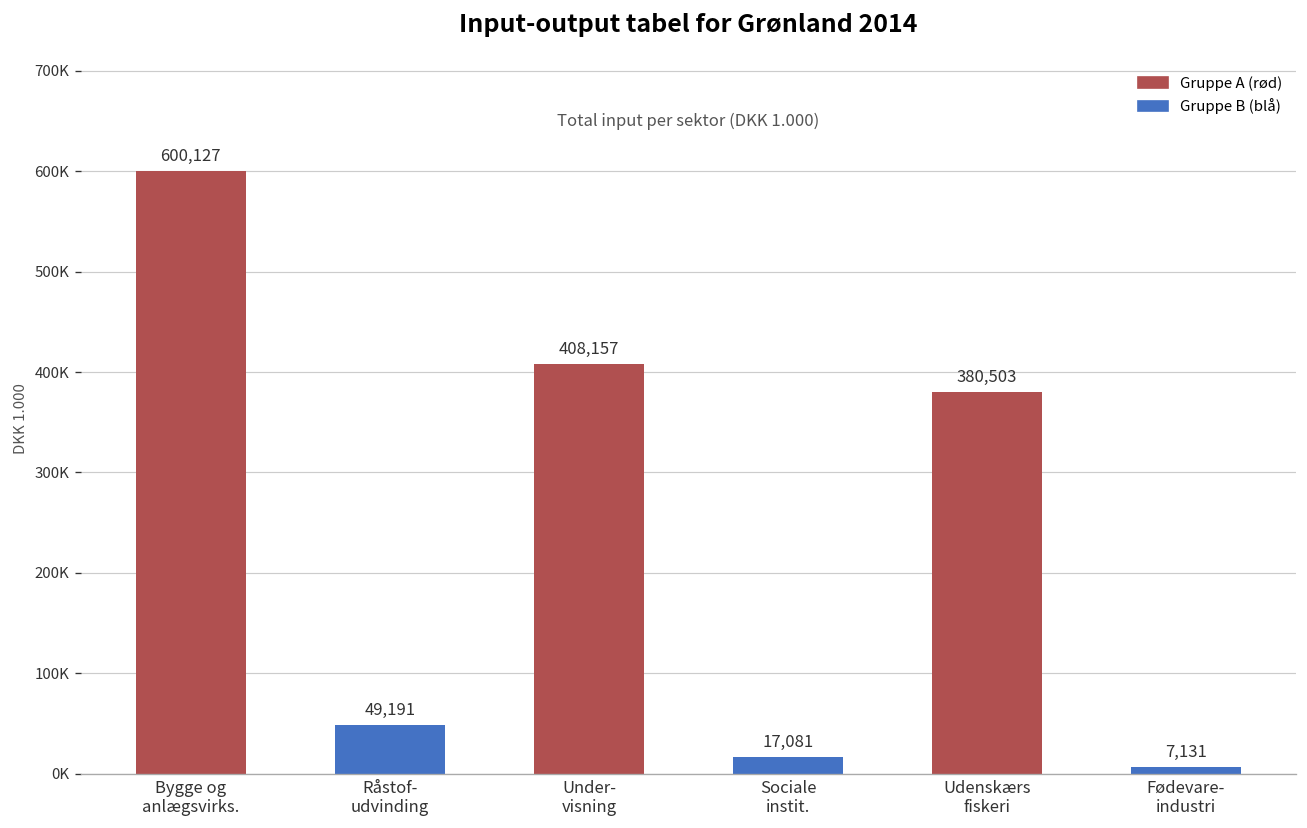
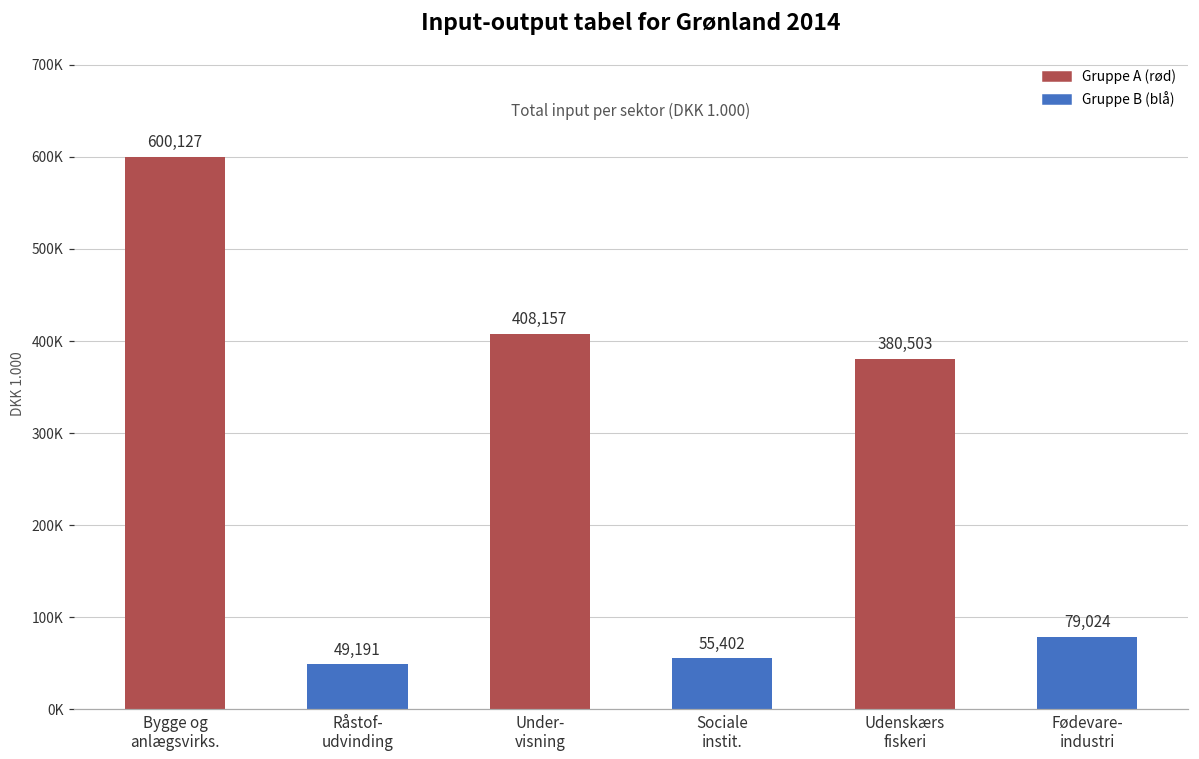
  {
    "Bygge og anlægsvirks.": "600,127",
    "Råstof- udvinding": "49,191",
    "Under- visning": "408,157",
-   "Sociale instit.": "17,081",
+   "Sociale instit.": "55,402",
    "Udenskærs fiskeri": "380,503",
-   "Fødevare- industri": "7,131"
+   "Fødevare- industri": "79,024"
  }
